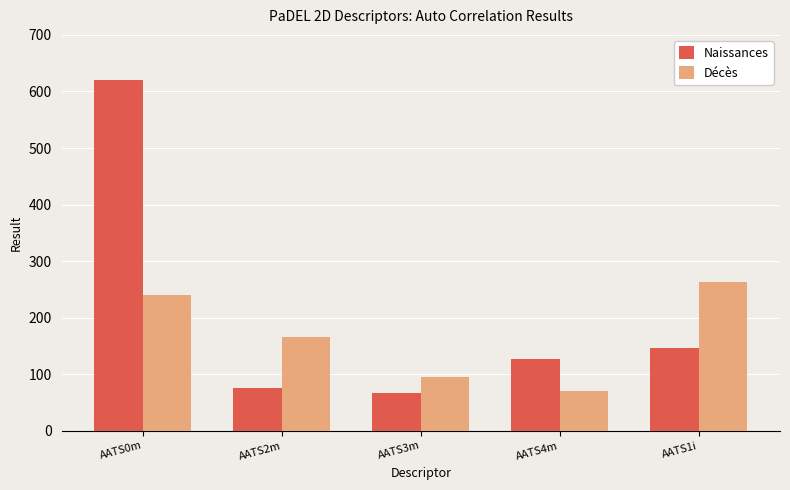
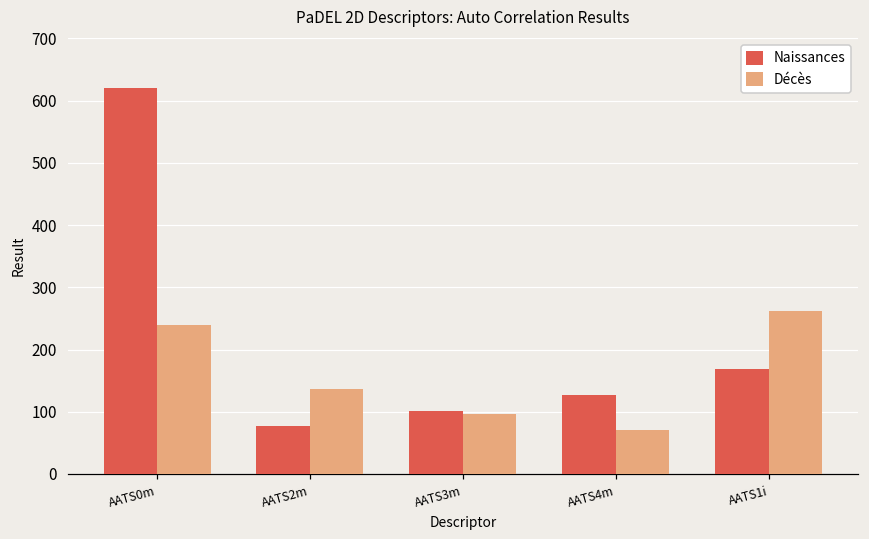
  {
    "Naissances": {
      "AATS0m": 620,
      "AATS2m": 80,
-     "AATS3m": 70,
+     "AATS3m": 100,
      "AATS4m": 130,
-     "AATS1i": 150
+     "AATS1i": 170
    },
    "Décès": {
      "AATS0m": 240,
-     "AATS2m": 170,
+     "AATS2m": 140,
      "AATS3m": 100,
      "AATS4m": 70,
      "AATS1i": 260
    }
  }
